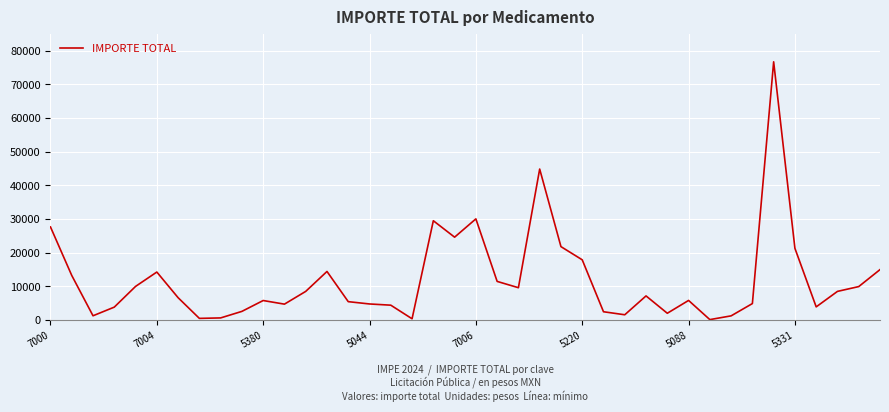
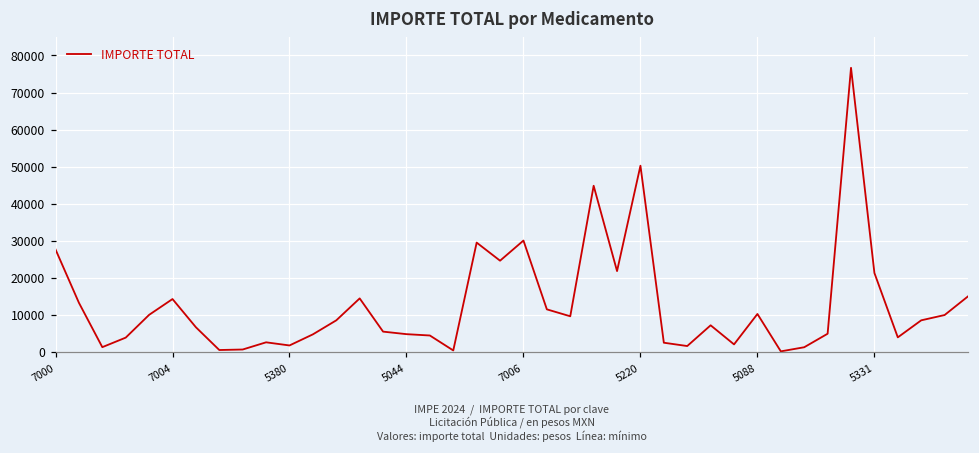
  {
    "7000": 28000,
    "7004": 14000,
-   "5380": 6000,
+   "5380": 2000,
    "5044": 5000,
    "7006": 30000,
-   "5220": 18000,
-   "5088": 6000,
+   "5220": 50000,
+   "5088": 10000,
    "5331": 21000
  }
